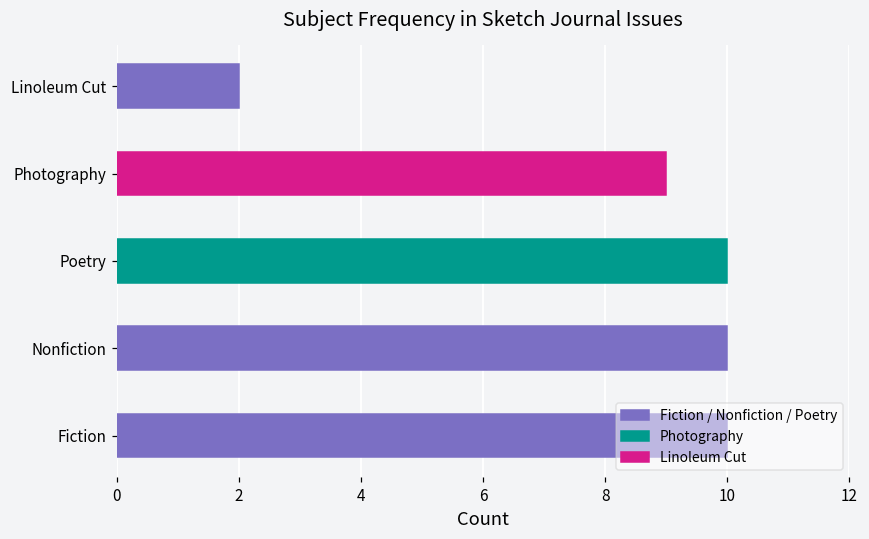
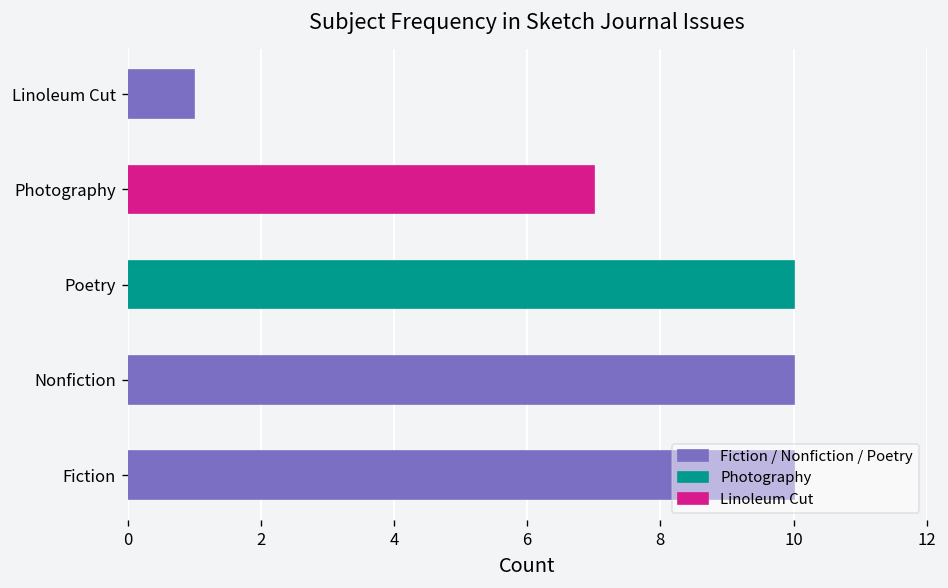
  {
-   "Linoleum Cut": 2,
-   "Photography": 9,
+   "Linoleum Cut": 1,
+   "Photography": 7,
    "Poetry": 10,
    "Nonfiction": 10
  }
